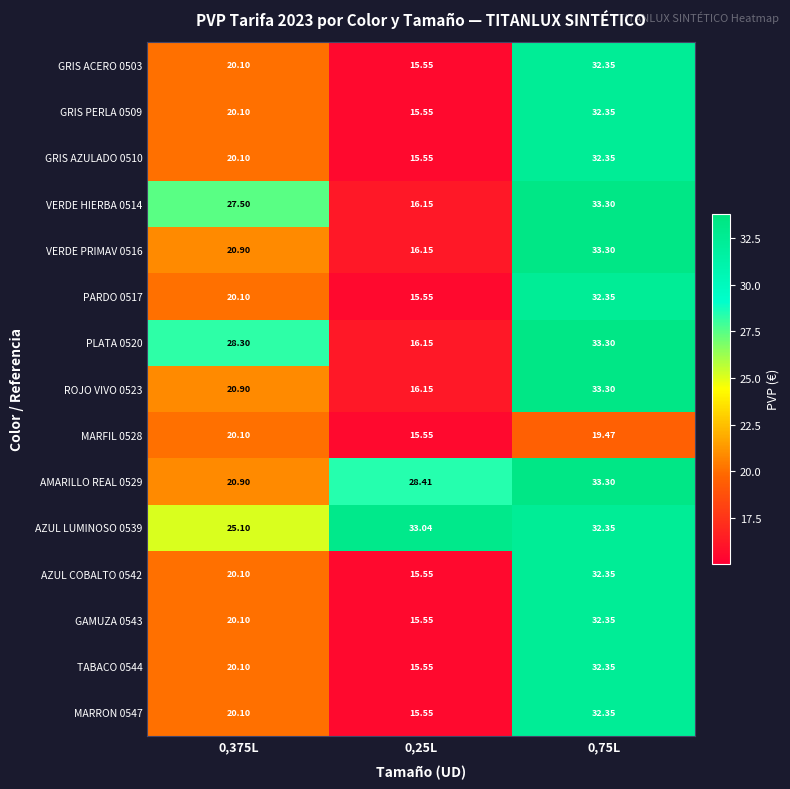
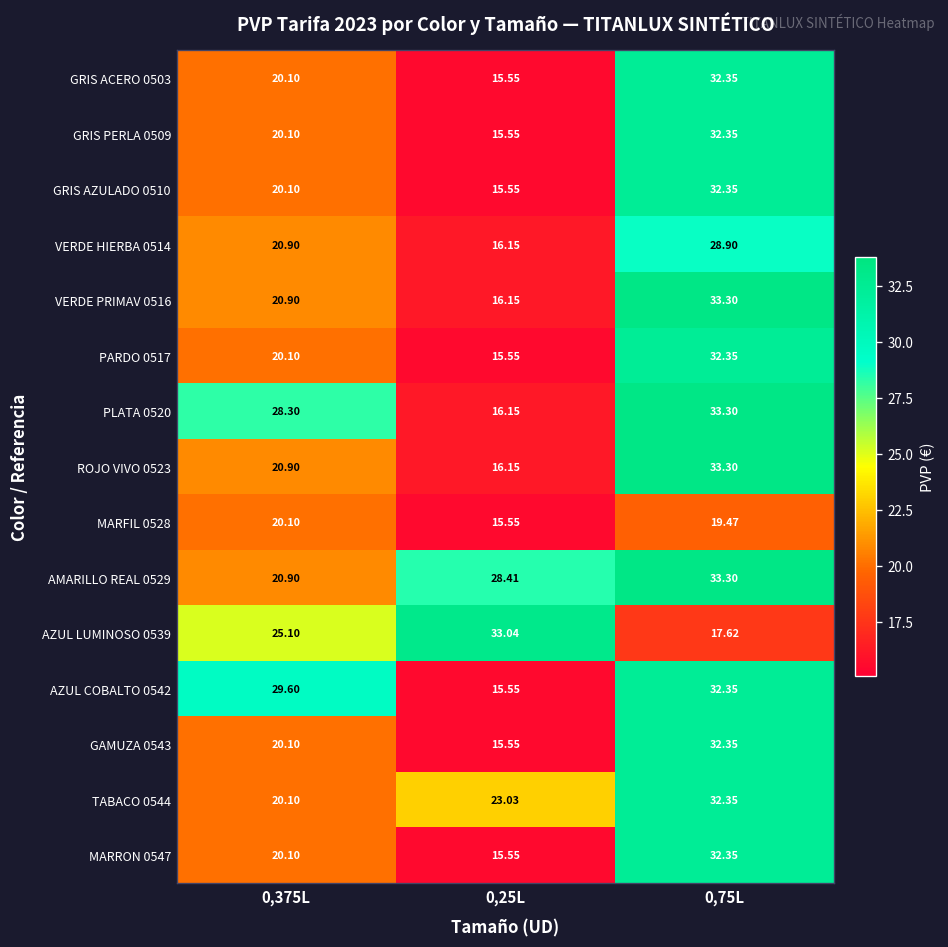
  {
    "GRIS ACERO 0503": {
      "0,375L": 20.10,
      "0,25L": 15.55,
      "0,75L": 32.35
    },
    "GRIS PERLA 0509": {
      "0,375L": 20.10,
      "0,25L": 15.55,
      "0,75L": 32.35
    },
    "GRIS AZULADO 0510": {
      "0,375L": 20.10,
      "0,25L": 15.55,
      "0,75L": 32.35
    },
    "VERDE HIERBA 0514": {
-     "0,375L": 27.50,
+     "0,375L": 20.90,
      "0,25L": 16.15,
-     "0,75L": 33.30
+     "0,75L": 28.90
    },
    "VERDE PRIMAV 0516": {
      "0,375L": 20.90,
      "0,25L": 16.15,
      "0,75L": 33.30
    },
    "PARDO 0517": {
      "0,375L": 20.10,
      "0,25L": 15.55,
      "0,75L": 32.35
    },
    "PLATA 0520": {
      "0,375L": 28.30,
      "0,25L": 16.15,
      "0,75L": 33.30
    },
    "ROJO VIVO 0523": {
      "0,375L": 20.90,
      "0,25L": 16.15,
      "0,75L": 33.30
    },
    "MARFIL 0528": {
      "0,375L": 20.10,
      "0,25L": 15.55,
      "0,75L": 19.47
    },
    "AMARILLO REAL 0529": {
      "0,375L": 20.90,
      "0,25L": 28.41,
      "0,75L": 33.30
    },
    "AZUL LUMINOSO 0539": {
      "0,375L": 25.10,
      "0,25L": 33.04,
-     "0,75L": 32.35
+     "0,75L": 17.62
    },
    "AZUL COBALTO 0542": {
-     "0,375L": 20.10,
+     "0,375L": 29.60,
      "0,25L": 15.55,
      "0,75L": 32.35
    },
    "GAMUZA 0543": {
      "0,375L": 20.10,
      "0,25L": 15.55,
      "0,75L": 32.35
    },
    "TABACO 0544": {
      "0,375L": 20.10,
-     "0,25L": 15.55,
+     "0,25L": 23.03,
      "0,75L": 32.35
    },
    "MARRON 0547": {
      "0,375L": 20.10,
      "0,25L": 15.55,
      "0,75L": 32.35
    }
  }
